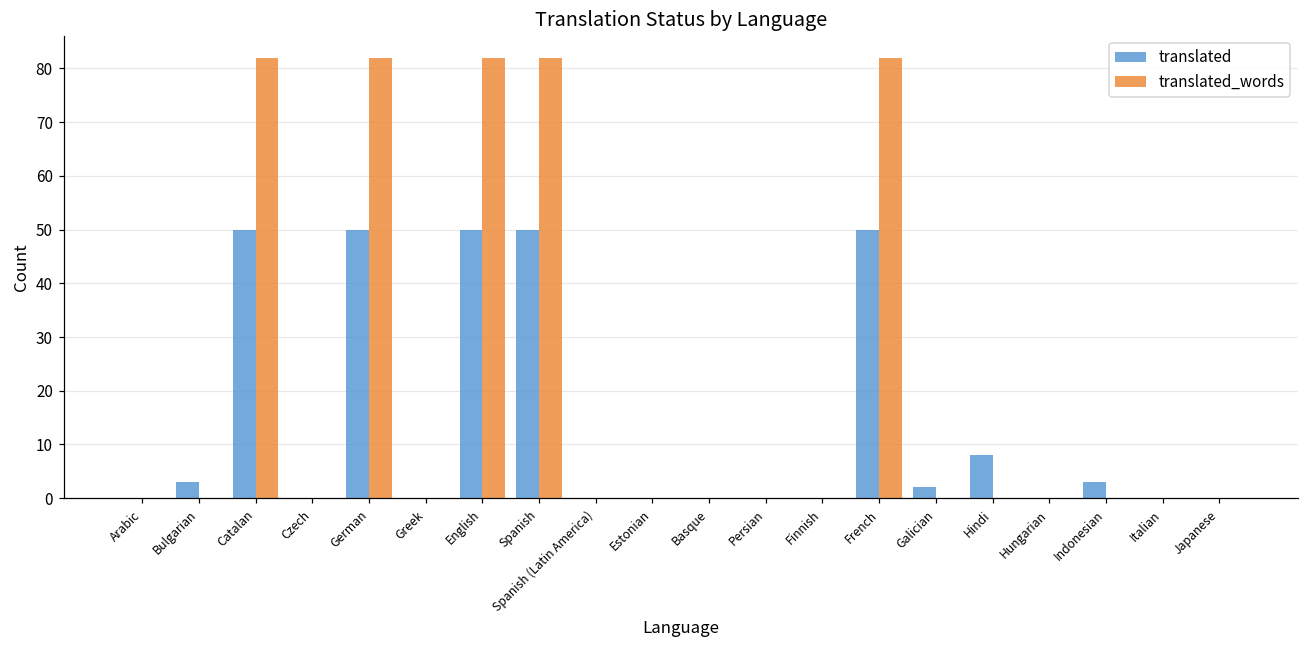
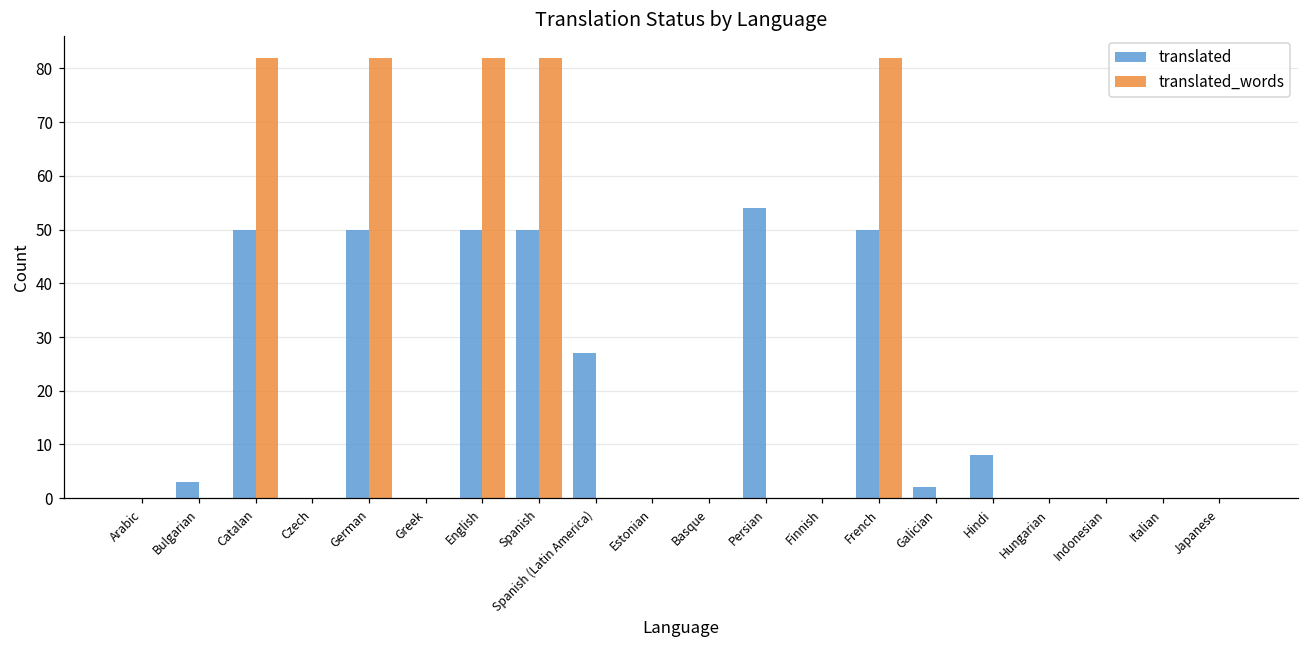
  {
    "translated": {
      "Arabic": 0,
      "Bulgarian": 3,
      "Catalan": 50,
      "Czech": 0,
      "German": 50,
      "Greek": 0,
      "English": 50,
      "Spanish": 50,
-     "Spanish (Latin America)": 0,
+     "Spanish (Latin America)": 27,
      "Estonian": 0,
      "Basque": 0,
-     "Persian": 0,
+     "Persian": 54,
      "Finnish": 0,
      "French": 50,
      "Galician": 2,
      "Hindi": 8,
      "Hungarian": 0,
-     "Indonesian": 3,
+     "Indonesian": 0,
      "Italian": 0,
      "Japanese": 0
    },
    "translated_words": {
      "Arabic": 0,
      "Bulgarian": 0,
      "Catalan": 82,
      "Czech": 0,
      "German": 82,
      "Greek": 0,
      "English": 82,
      "Spanish": 82,
      "Spanish (Latin America)": 0,
      "Estonian": 0,
      "Basque": 0,
      "Persian": 0,
      "Finnish": 0,
      "French": 82,
      "Galician": 0,
      "Hindi": 0,
      "Hungarian": 0,
      "Indonesian": 0,
      "Italian": 0,
      "Japanese": 0
    }
  }
